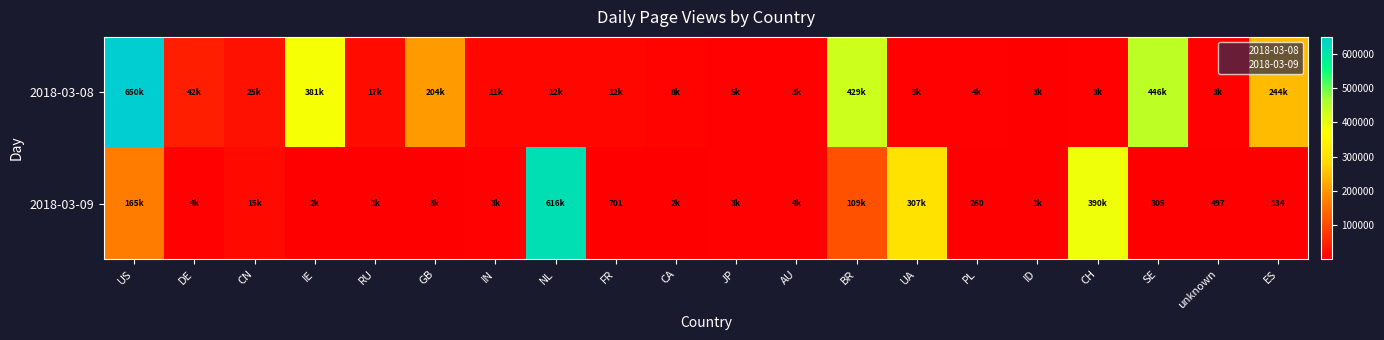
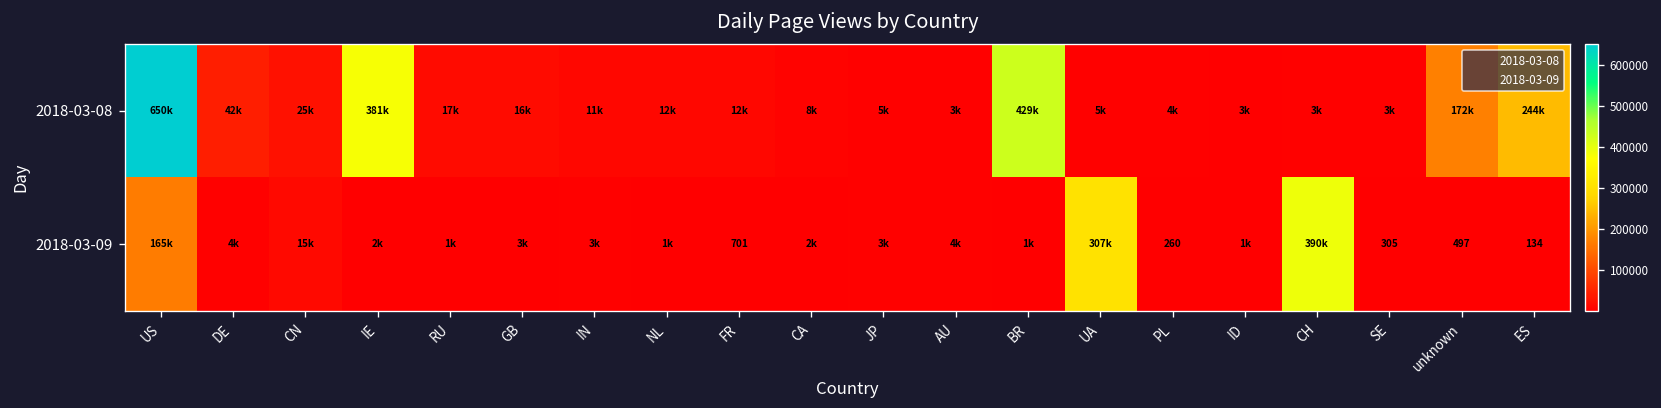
  {
    "2018-03-08": {
      "US": "650k",
      "DE": "42k",
      "CN": "25k",
      "IE": "381k",
      "RU": "17k",
-     "GB": "204k",
+     "GB": "16k",
      "IN": "11k",
      "NL": "12k",
      "FR": "12k",
      "CA": "8k",
      "JP": "5k",
      "AU": "3k",
      "BR": "429k",
      "UA": "5k",
      "PL": "4k",
      "ID": "3k",
      "CH": "3k",
-     "SE": "446k",
-     "unknown": "3k",
+     "SE": "3k",
+     "unknown": "172k",
      "ES": "244k"
    },
    "2018-03-09": {
      "US": "165k",
      "DE": "4k",
      "CN": "15k",
      "IE": "2k",
      "RU": "1k",
      "GB": "3k",
      "IN": "3k",
-     "NL": "616k",
+     "NL": "1k",
      "FR": "701",
      "CA": "2k",
      "JP": "3k",
      "AU": "4k",
-     "BR": "109k",
+     "BR": "1k",
      "UA": "307k",
      "PL": "260",
      "ID": "1k",
      "CH": "390k",
      "SE": "305",
      "unknown": "497",
      "ES": "134"
    }
  }
